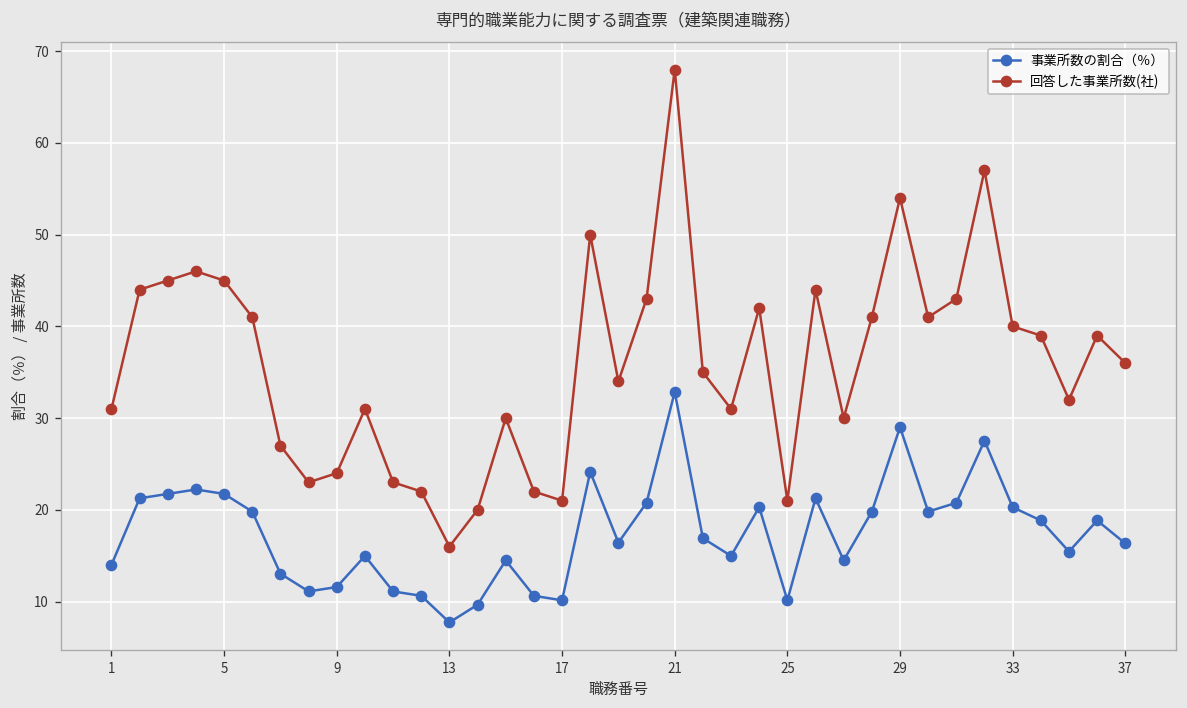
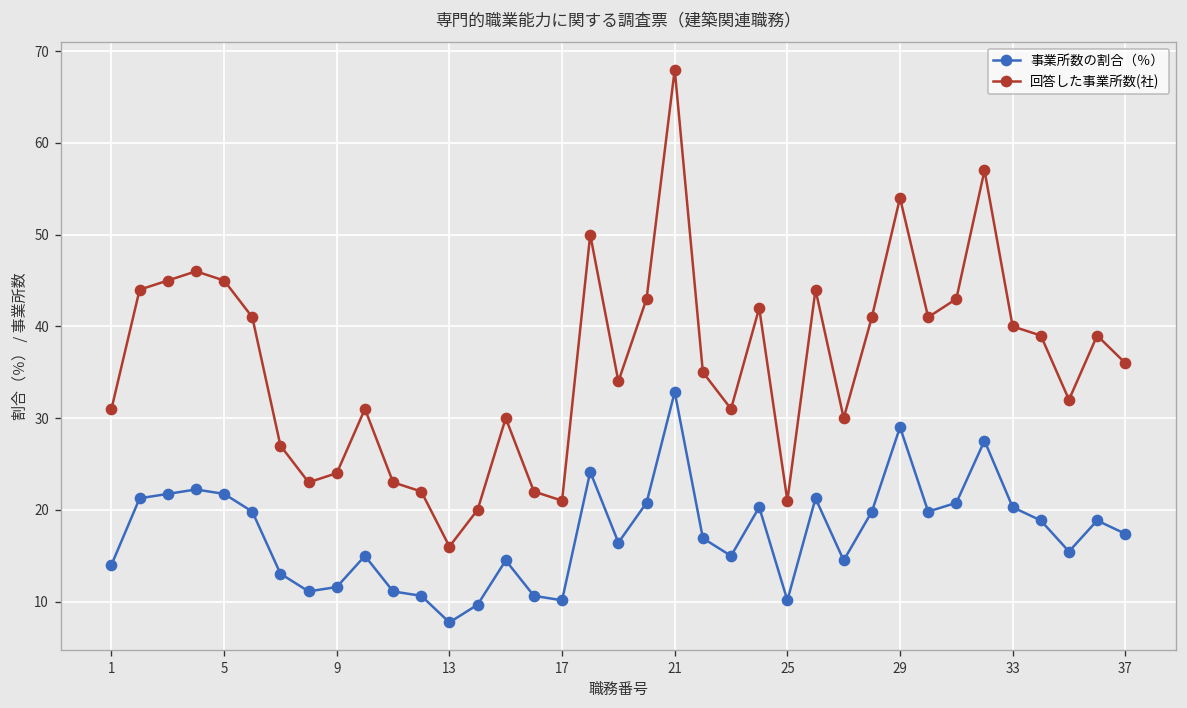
  {
    "事業所数の割合（％）": {
      "1": 14,
      "5": 22,
      "9": 12,
      "13": 8,
      "17": 10,
      "21": 33,
      "25": 10,
      "29": 29,
      "33": 20,
-     "37": 16
+     "37": 17
    },
    "回答した事業所数(社)": {
      "1": 31,
      "5": 45,
      "9": 24,
      "13": 16,
      "17": 21,
      "21": 68,
      "25": 21,
      "29": 54,
      "33": 40,
      "37": 36
    }
  }
